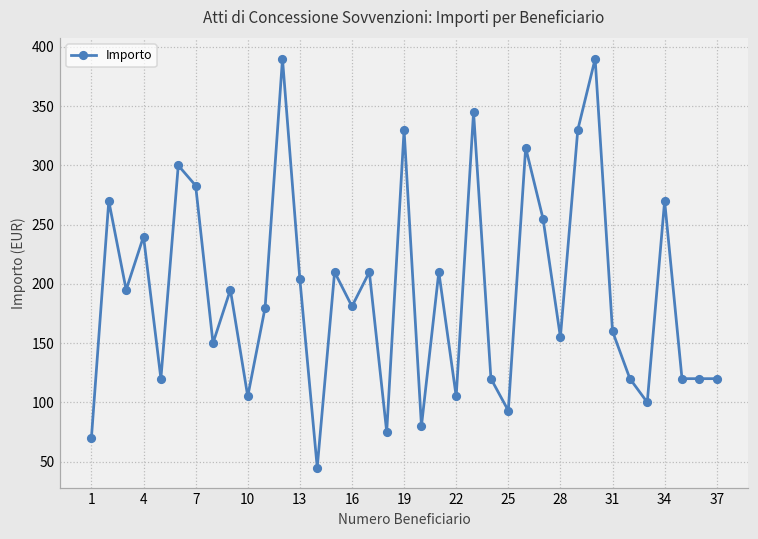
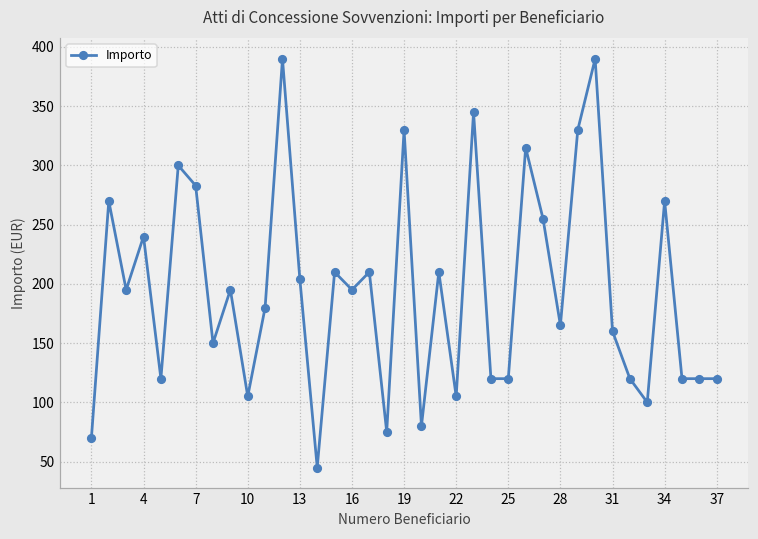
  {
    "1": 70,
    "4": 240,
    "7": 283,
    "10": 105,
    "13": 204,
-   "16": 181,
+   "16": 195,
    "19": 330,
    "22": 105,
-   "25": 93,
-   "28": 155,
+   "25": 120,
+   "28": 165,
    "31": 160,
    "34": 270,
    "37": 120
  }
